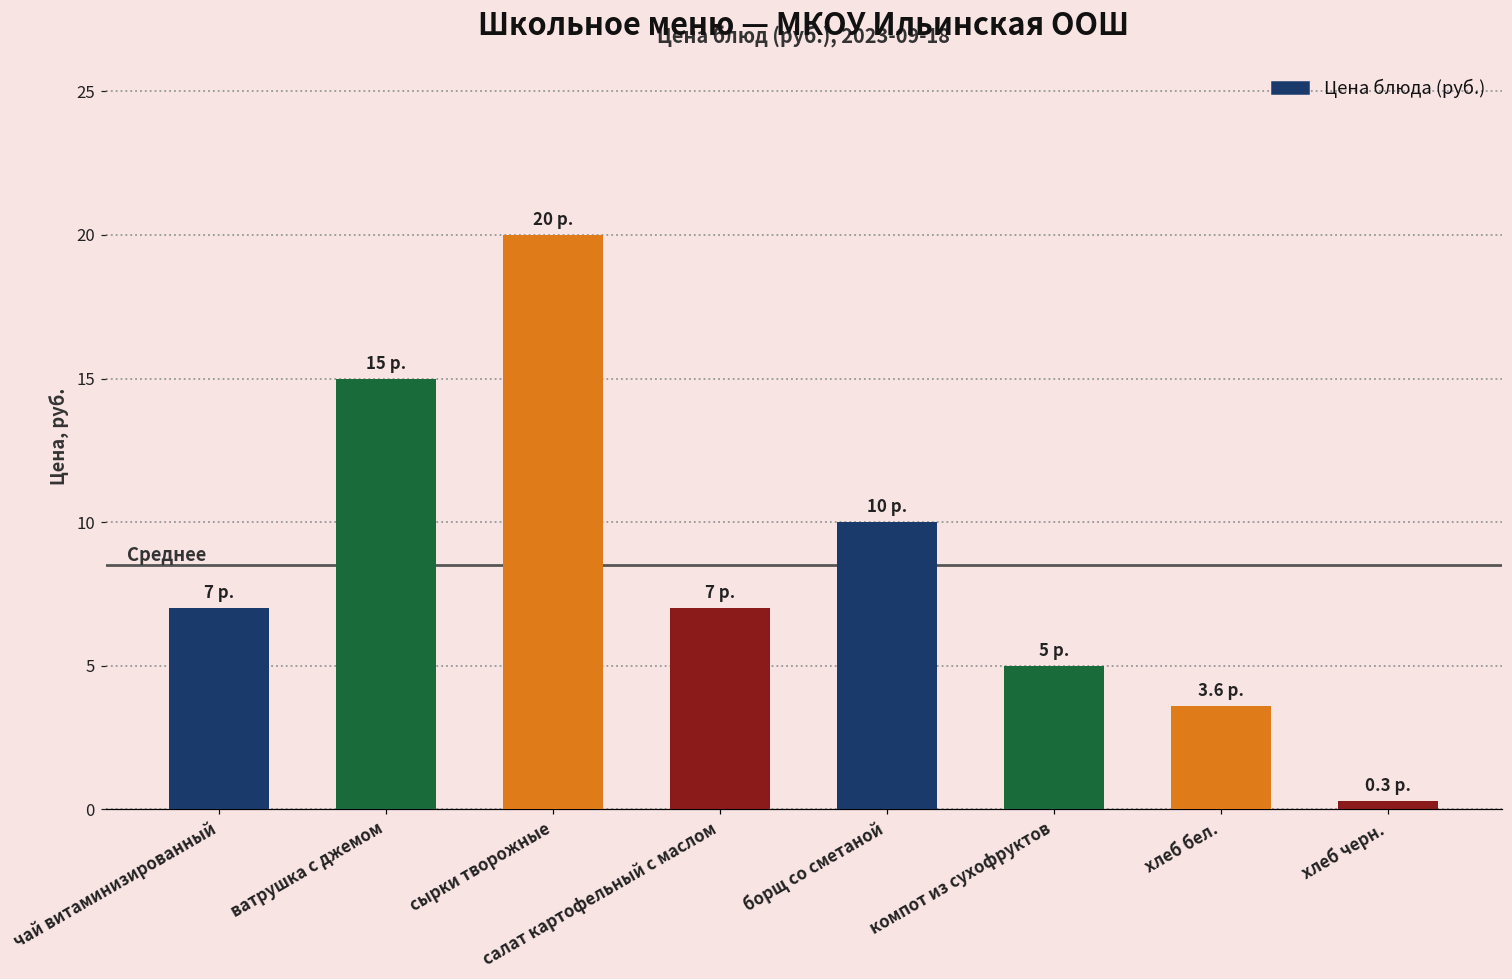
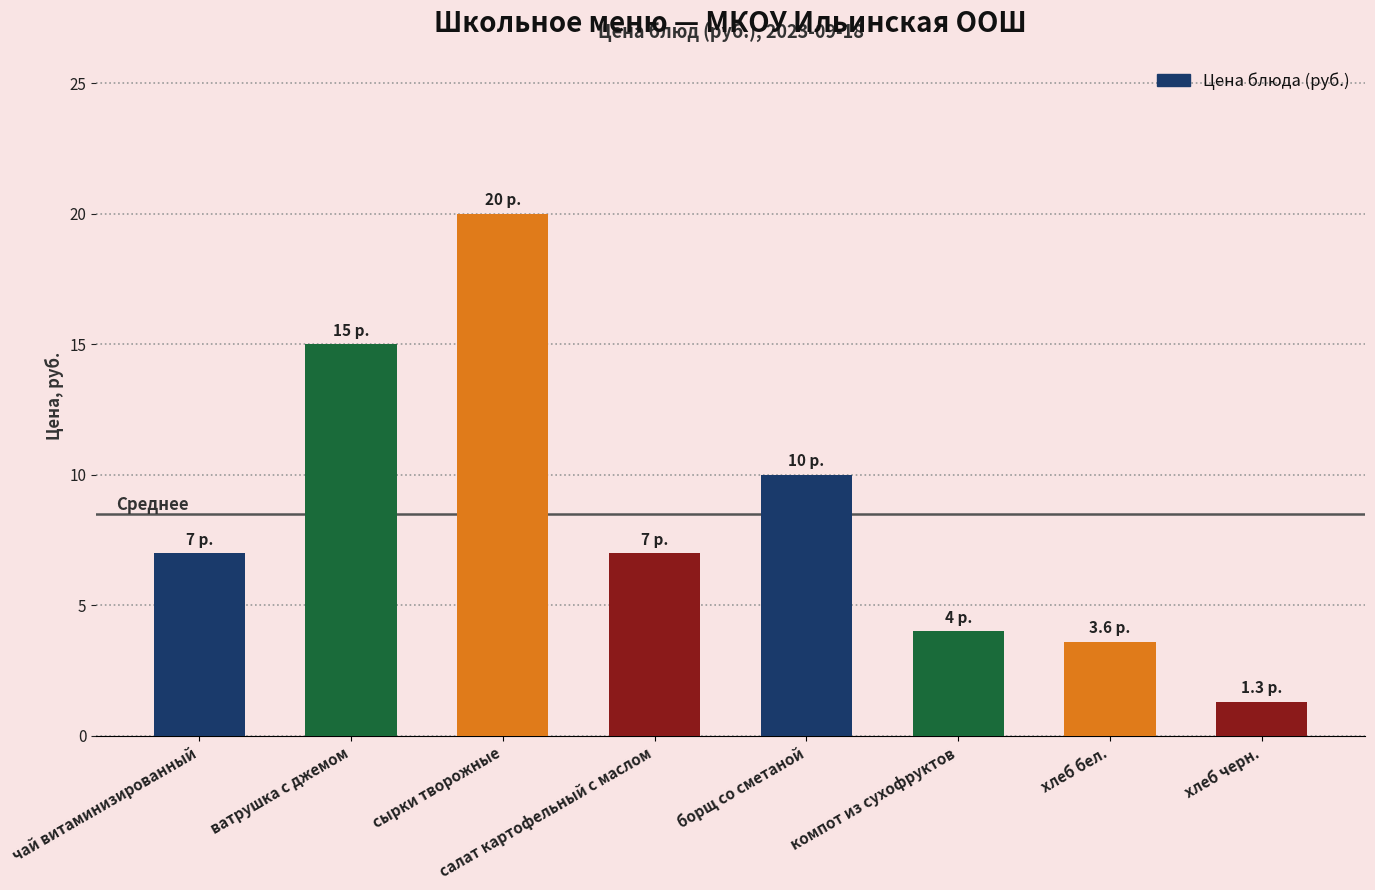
  {
    "чай витаминизированный": 7,
    "ватрушка с джемом": 15,
    "сырки творожные": 20,
    "салат картофельный с маслом": 7,
    "борщ со сметаной": 10,
-   "компот из сухофруктов": 5,
+   "компот из сухофруктов": 4,
    "хлеб бел.": 3.6,
-   "хлеб черн.": 0.3
+   "хлеб черн.": 1.3
  }
